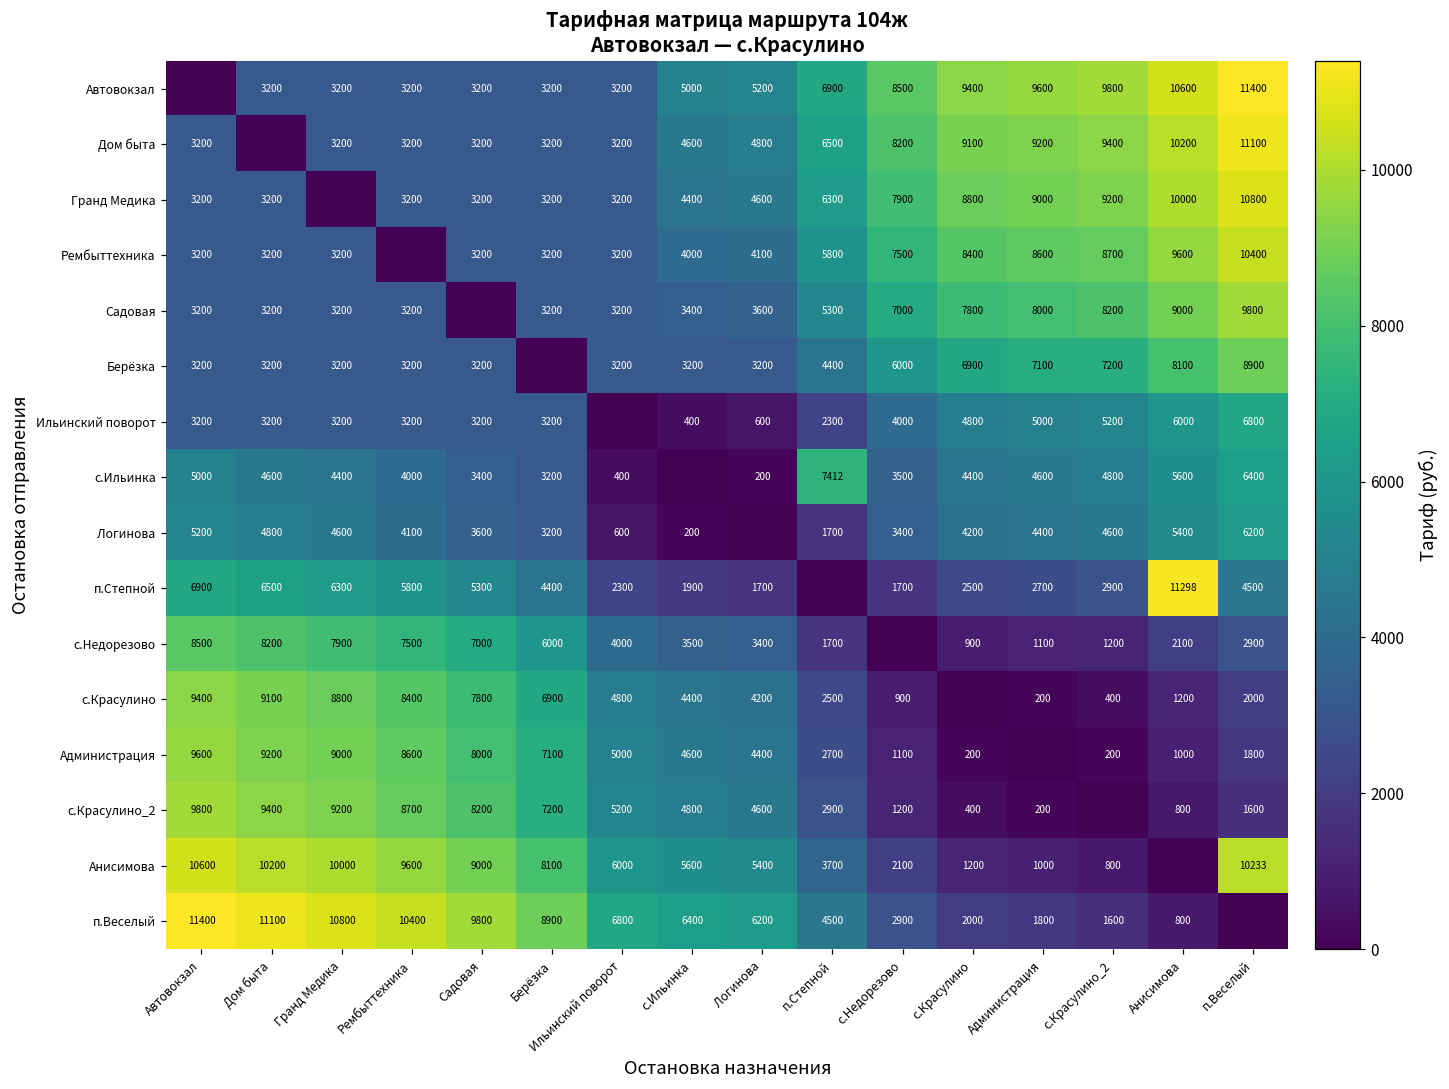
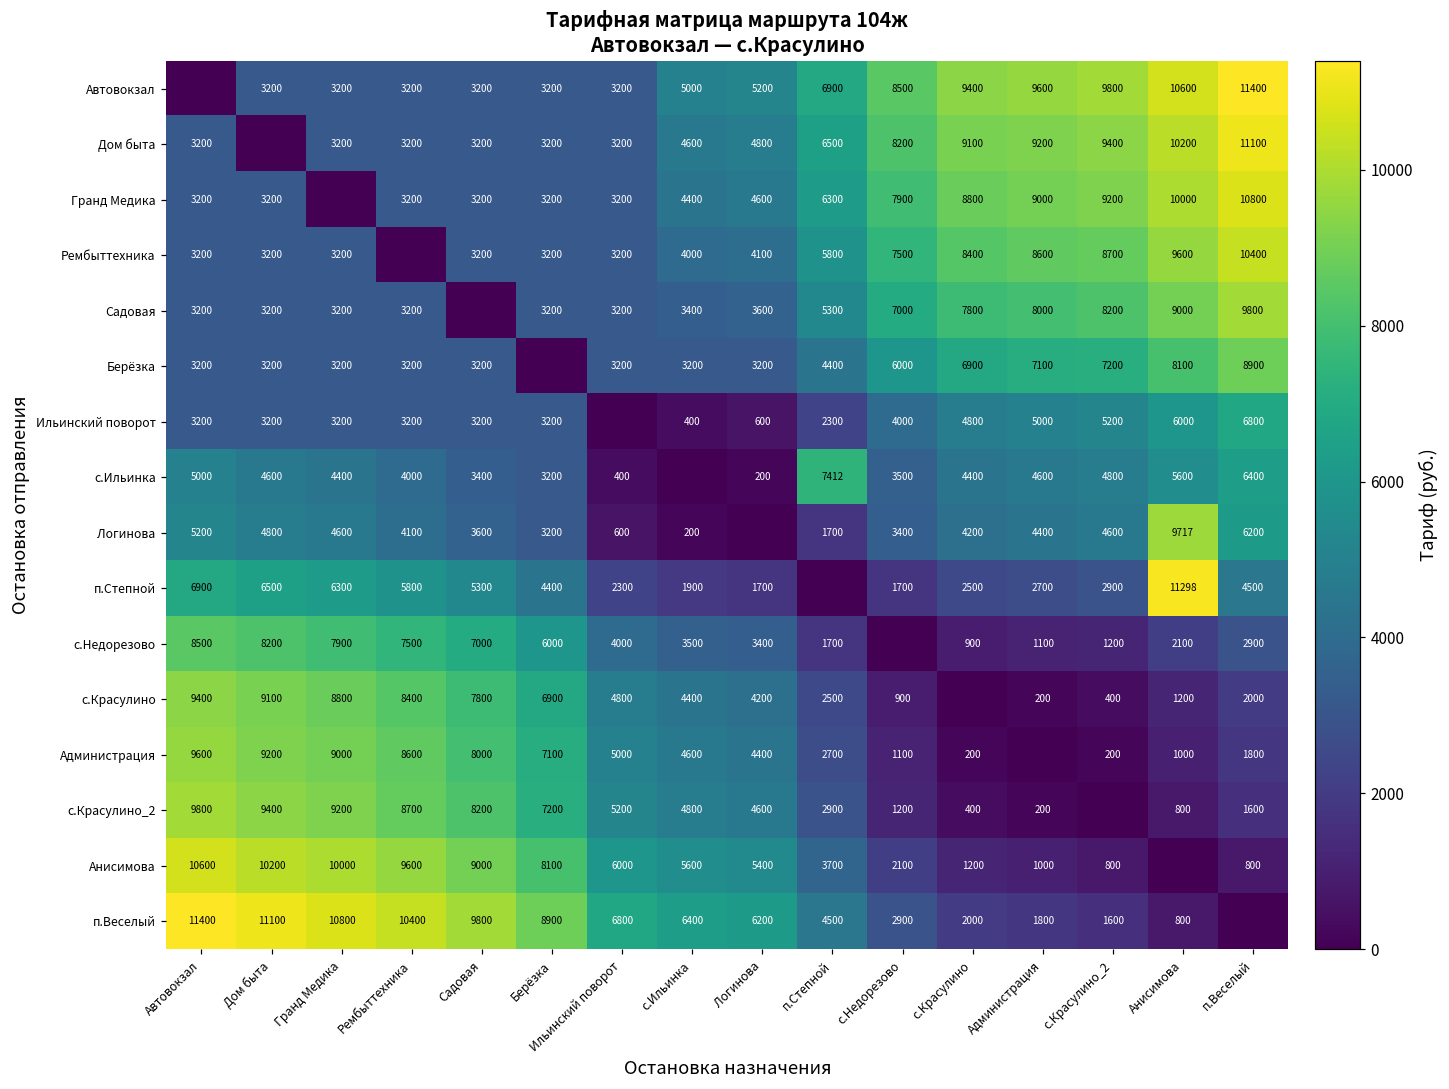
  {
    "Логинова": {
      "Автовокзал": 5200,
      "Дом быта": 4800,
      "Гранд Медика": 4600,
      "Рембыттехника": 4100,
      "Садовая": 3600,
      "Берёзка": 3200,
      "Ильинский поворот": 600,
      "с.Ильинка": 200,
      "п.Степной": 1700,
      "с.Недорезово": 3400,
      "с.Красулино": 4200,
      "Администрация": 4400,
      "с.Красулино_2": 4600,
-     "Анисимова": 5400,
+     "Анисимова": 9717,
      "п.Веселый": 6200
    },
    "Анисимова": {
      "Автовокзал": 10600,
      "Дом быта": 10200,
      "Гранд Медика": 10000,
      "Рембыттехника": 9600,
      "Садовая": 9000,
      "Берёзка": 8100,
      "Ильинский поворот": 6000,
      "с.Ильинка": 5600,
      "Логинова": 5400,
      "п.Степной": 3700,
      "с.Недорезово": 2100,
      "с.Красулино": 1200,
      "Администрация": 1000,
      "с.Красулино_2": 800,
-     "п.Веселый": 10233
+     "п.Веселый": 800
    }
  }
